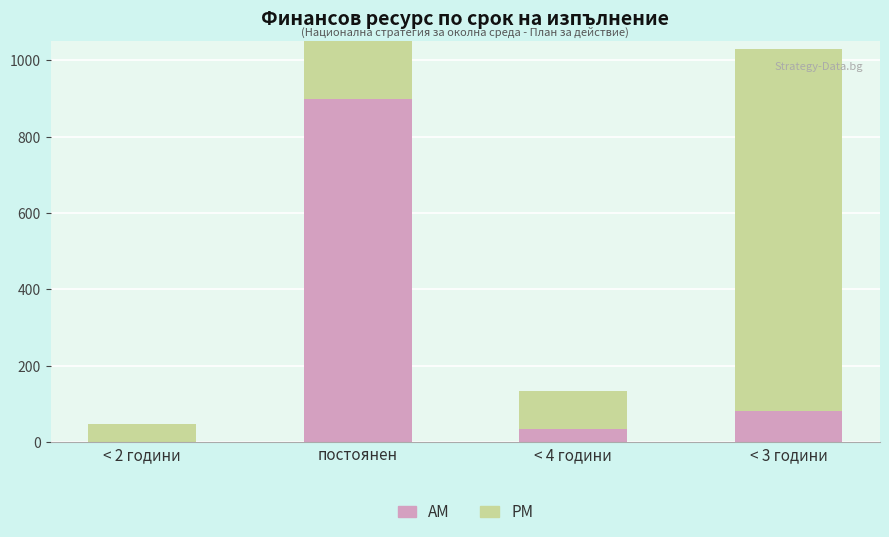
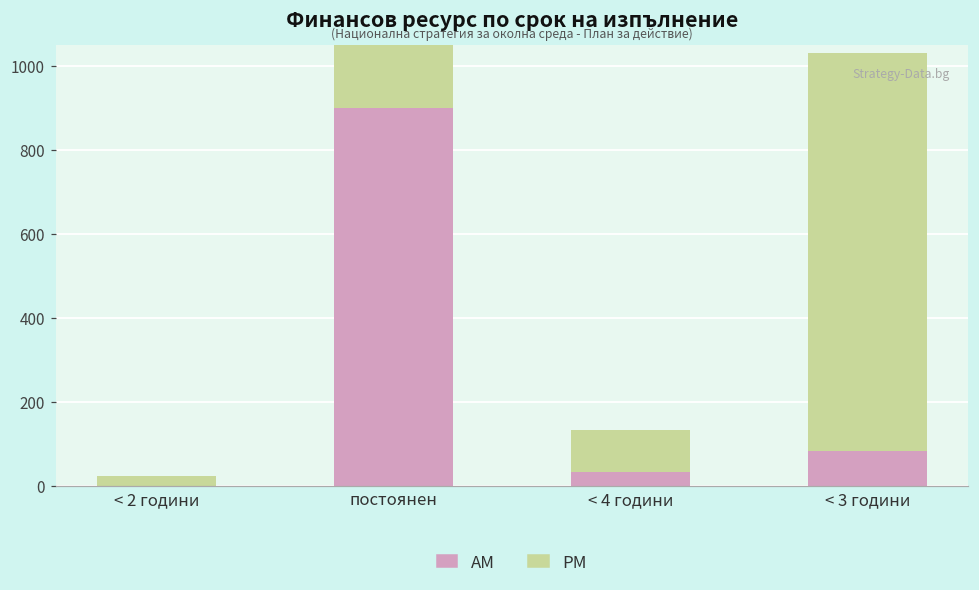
  {
    "AM": {
      "< 2 години": 0,
      "постоянен": 900,
      "< 4 години": 30,
      "< 3 години": 80
    },
    "PM": {
-     "< 2 години": 50,
+     "< 2 години": 20,
      "< 4 години": 100,
      "< 3 години": 950
    }
  }
